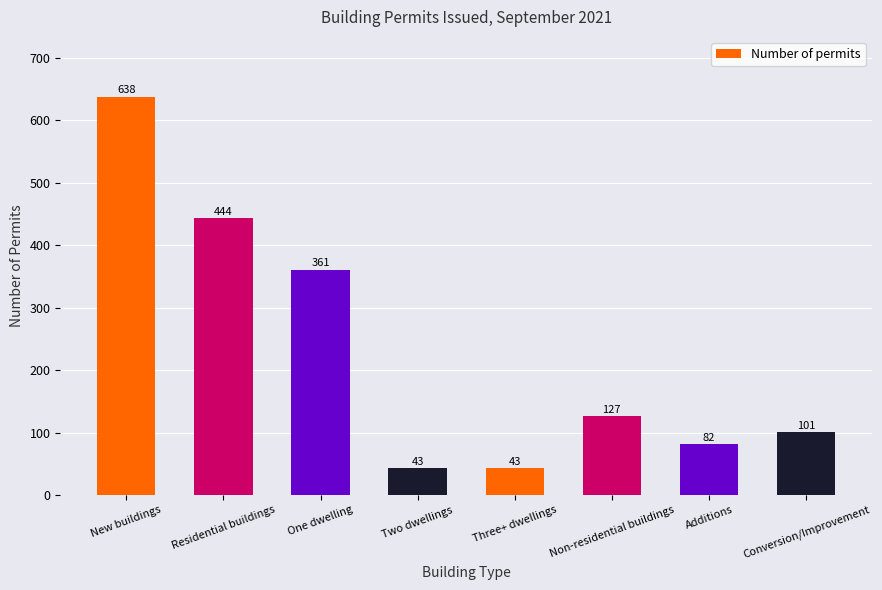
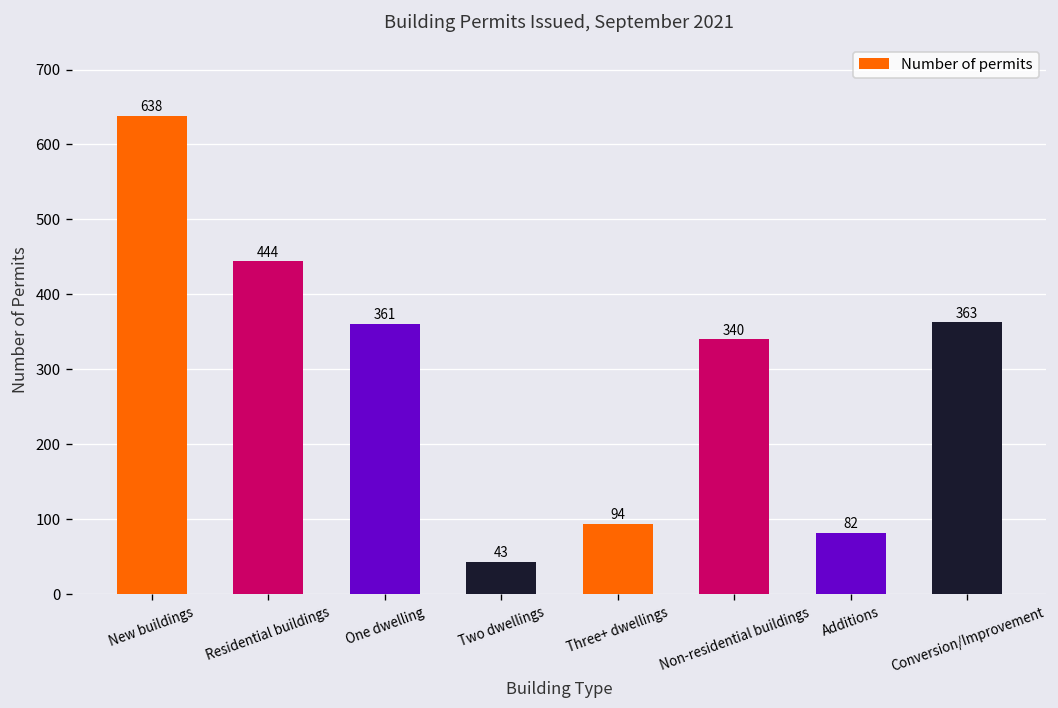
  {
    "New buildings": 638,
    "Residential buildings": 444,
    "One dwelling": 361,
    "Two dwellings": 43,
-   "Three+ dwellings": 43,
-   "Non-residential buildings": 127,
+   "Three+ dwellings": 94,
+   "Non-residential buildings": 340,
    "Additions": 82,
-   "Conversion/Improvement": 101
+   "Conversion/Improvement": 363
  }
